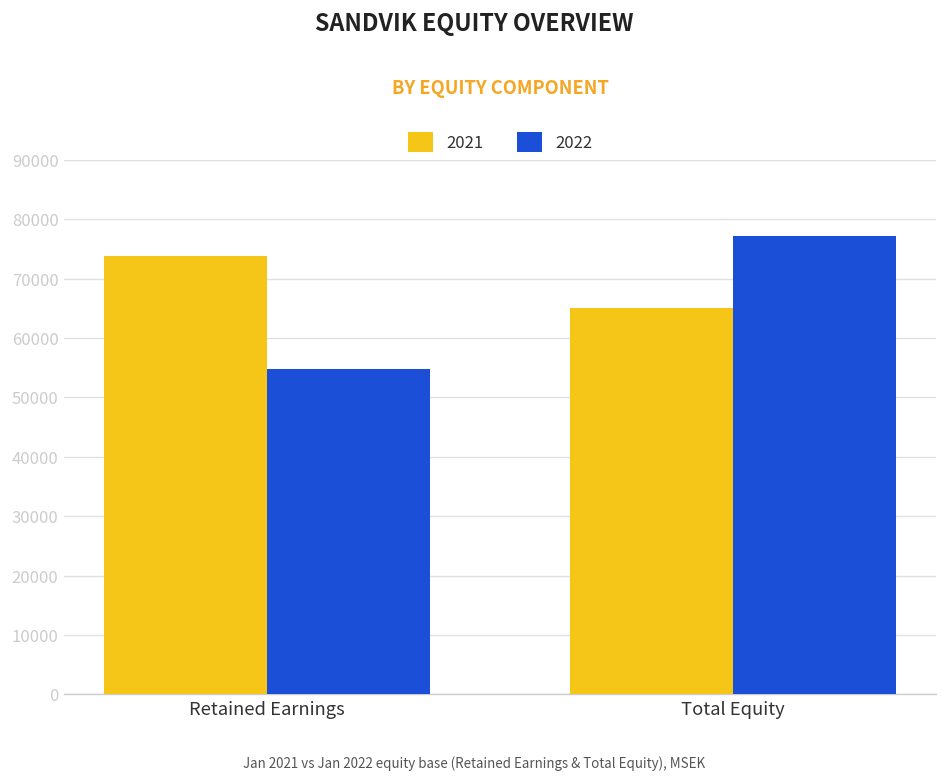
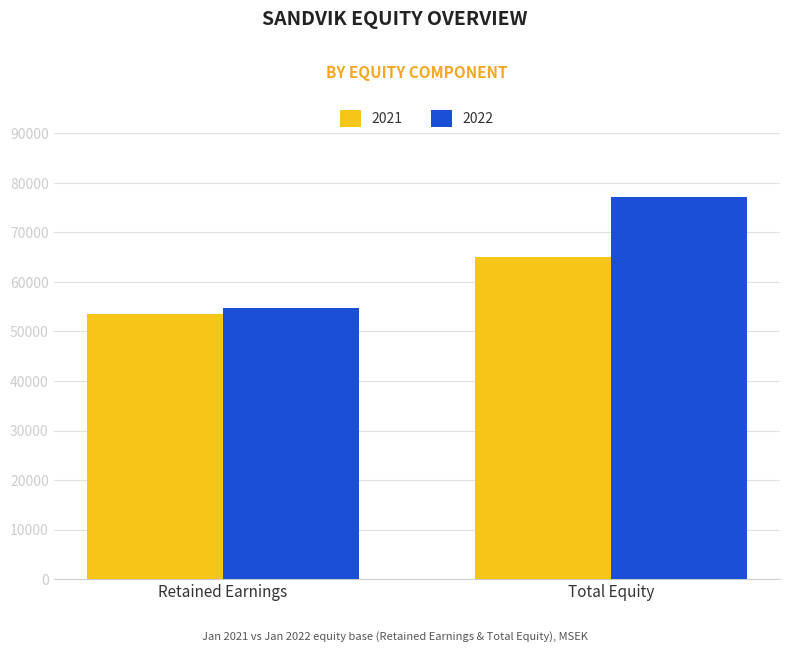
  {
    "2021": {
-     "Retained Earnings": 74000,
+     "Retained Earnings": 54000,
      "Total Equity": 65000
    },
    "2022": {
      "Retained Earnings": 55000,
      "Total Equity": 77000
    }
  }
